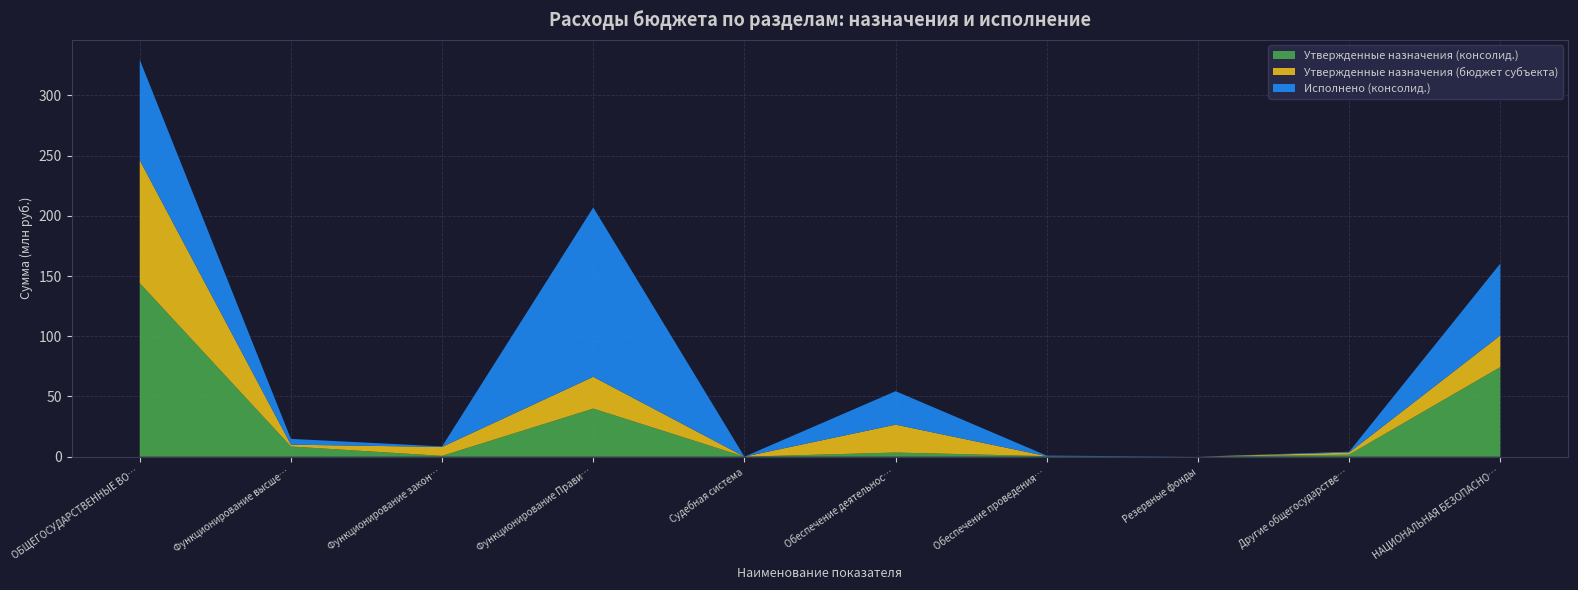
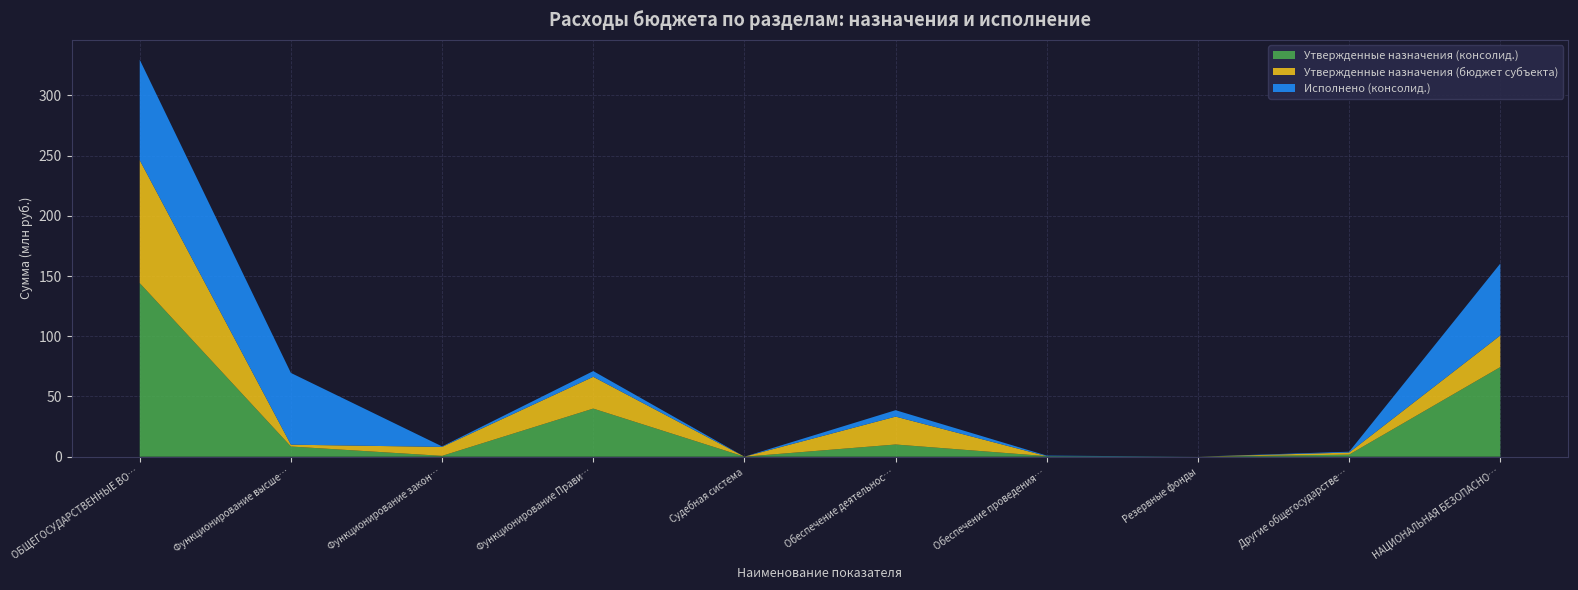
  {
    "Утвержденные назначения (консолид.)": {
      "ОБЩЕГОСУДАРСТВЕННЫЕ ВО…": 144,
      "Функционирование Прави…": 40,
-     "Обеспечение деятельнос…": 3,
+     "Обеспечение деятельнос…": 10,
      "НАЦИОНАЛЬНАЯ БЕЗОПАСНО…": 74
    },
    "Утвержденные назначения (бюджет субъекта)": {
      "ОБЩЕГОСУДАРСТВЕННЫЕ ВО…": 102,
      "Функционирование Прави…": 26,
      "Обеспечение деятельнос…": 23,
      "НАЦИОНАЛЬНАЯ БЕЗОПАСНО…": 26
    },
    "Исполнено (консолид.)": {
      "ОБЩЕГОСУДАРСТВЕННЫЕ ВО…": 83,
-     "Функционирование высше…": 5,
-     "Функционирование Прави…": 141,
-     "Обеспечение деятельнос…": 28,
+     "Функционирование высше…": 60,
+     "Функционирование Прави…": 5,
+     "Обеспечение деятельнос…": 5,
      "НАЦИОНАЛЬНАЯ БЕЗОПАСНО…": 60
    }
  }
